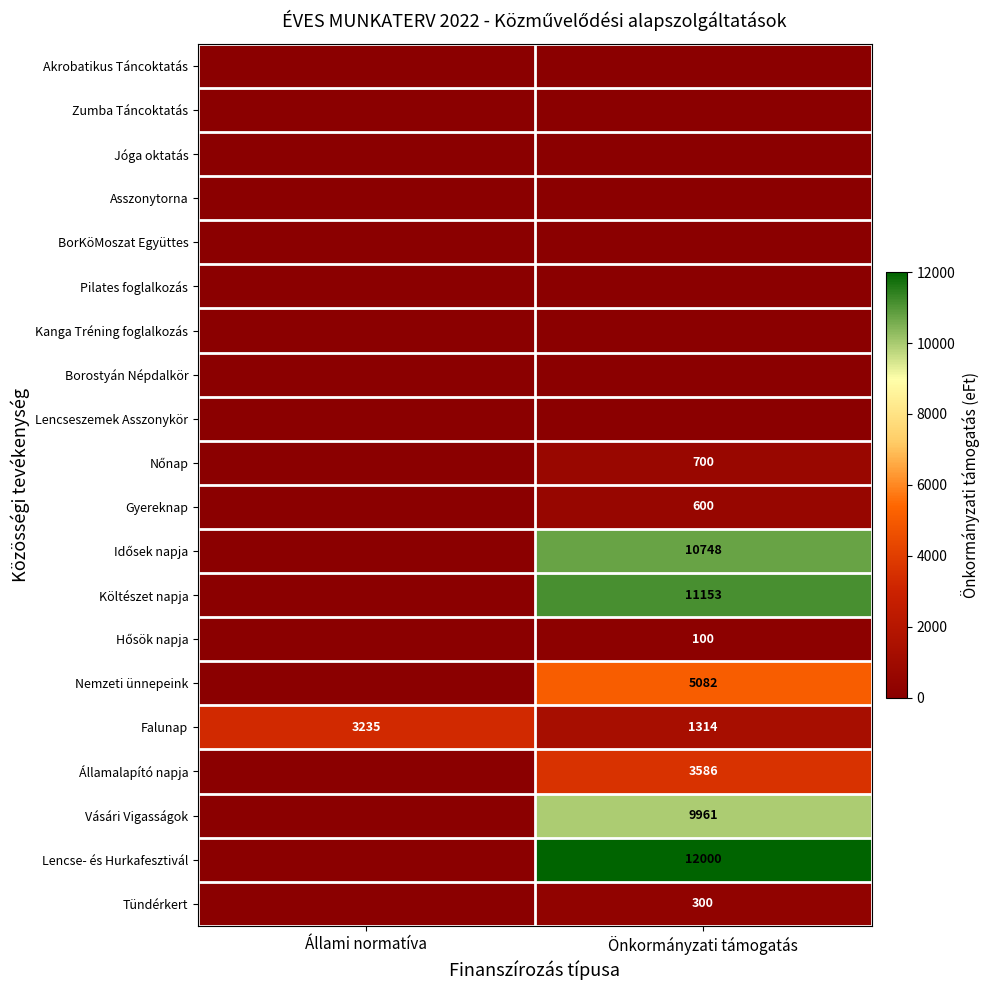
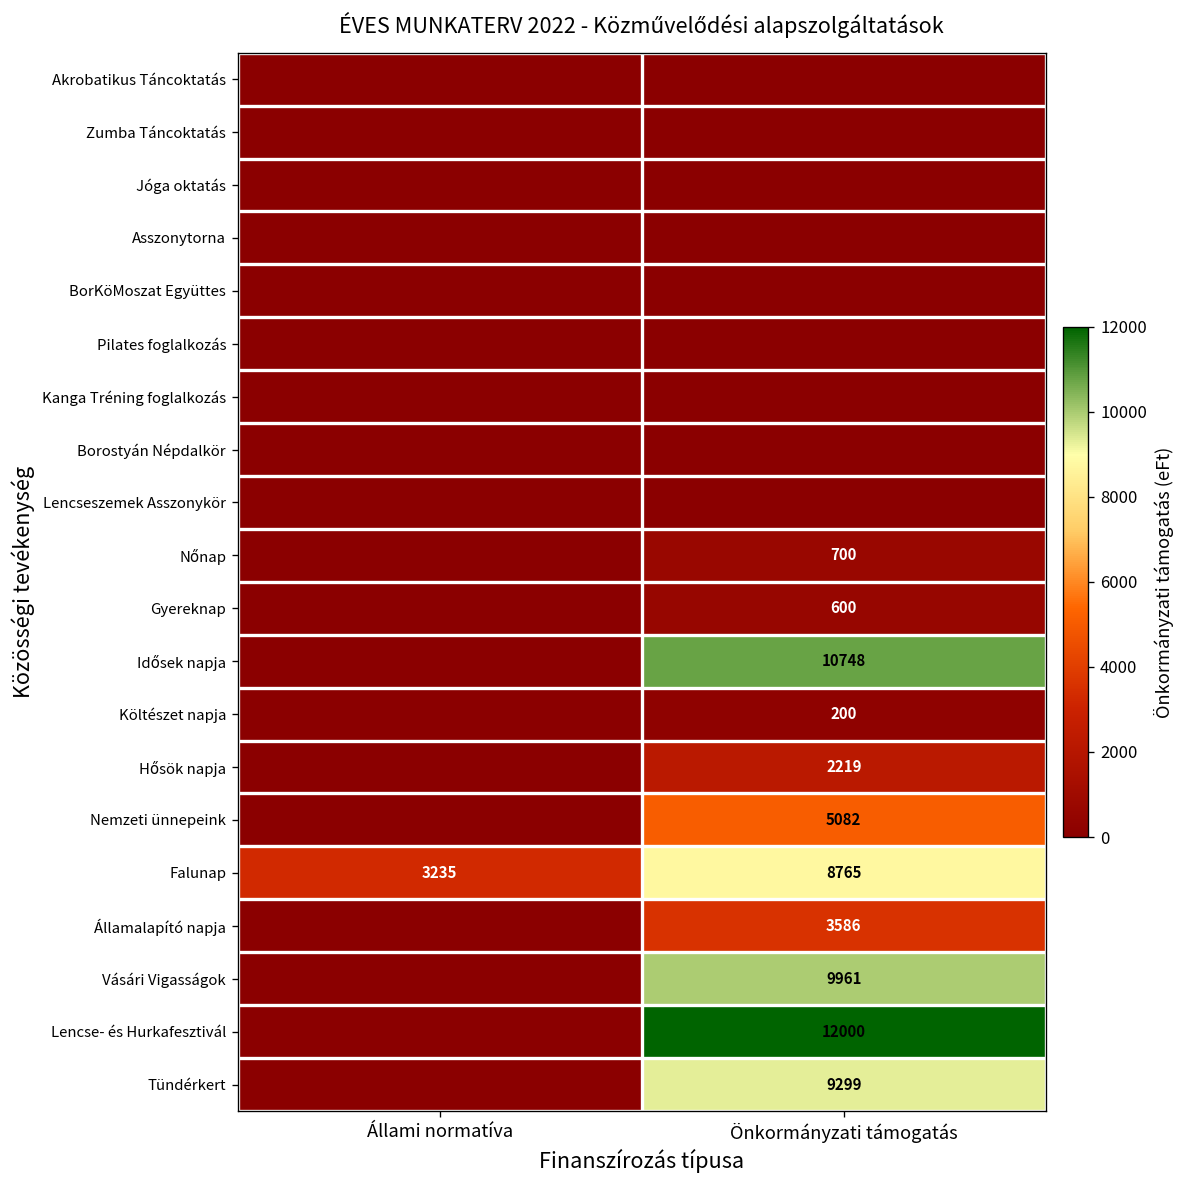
  {
    "Nőnap": {
      "Önkormányzati támogatás": 700
    },
    "Gyereknap": {
      "Önkormányzati támogatás": 600
    },
    "Idősek napja": {
      "Önkormányzati támogatás": 10748
    },
    "Költészet napja": {
-     "Önkormányzati támogatás": 11153
+     "Önkormányzati támogatás": 200
    },
    "Hősök napja": {
-     "Önkormányzati támogatás": 100
+     "Önkormányzati támogatás": 2219
    },
    "Nemzeti ünnepeink": {
      "Önkormányzati támogatás": 5082
    },
    "Falunap": {
      "Állami normatíva": 3235,
-     "Önkormányzati támogatás": 1314
+     "Önkormányzati támogatás": 8765
    },
    "Államalapító napja": {
      "Önkormányzati támogatás": 3586
    },
    "Vásári Vigasságok": {
      "Önkormányzati támogatás": 9961
    },
    "Lencse- és Hurkafesztivál": {
      "Önkormányzati támogatás": 12000
    },
    "Tündérkert": {
-     "Önkormányzati támogatás": 300
+     "Önkormányzati támogatás": 9299
    }
  }
